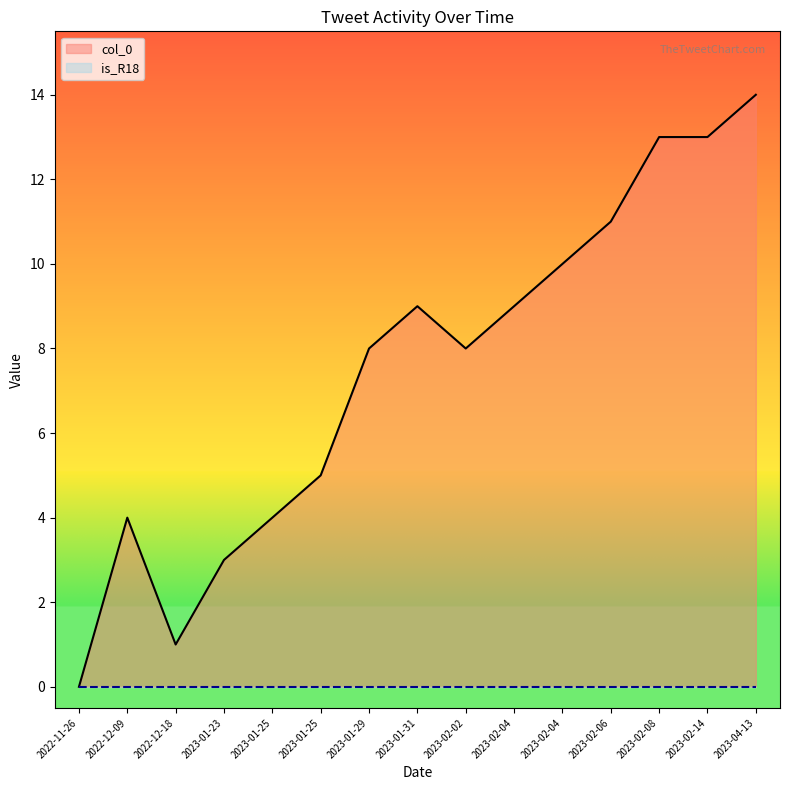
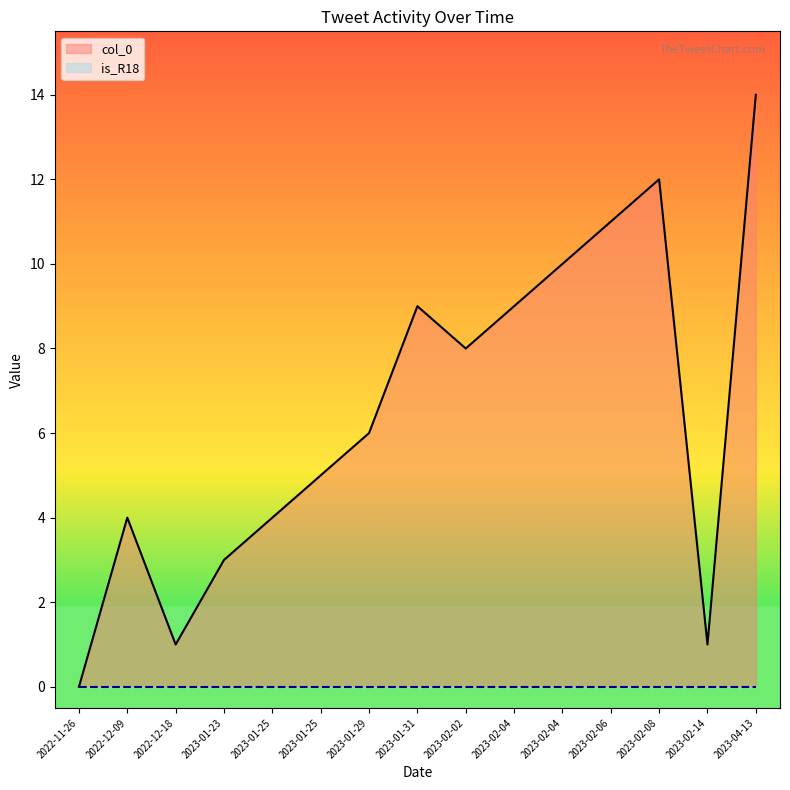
  {
    "col_0": {
      "2022-12-09": 4,
      "2022-12-18": 1,
      "2023-01-23": 3,
-     "2023-01-29": 8,
+     "2023-01-29": 6,
      "2023-01-31": 9,
      "2023-02-02": 8,
      "2023-02-06": 11,
-     "2023-02-08": 13,
-     "2023-02-14": 13,
+     "2023-02-08": 12,
+     "2023-02-14": 1,
      "2023-04-13": 14
    },
    "is_R18": {
      "2022-12-09": 0,
      "2022-12-18": 0,
      "2023-01-23": 0,
      "2023-01-29": 0,
      "2023-01-31": 0,
      "2023-02-02": 0,
      "2023-02-06": 0,
      "2023-02-08": 0,
      "2023-02-14": 0,
      "2023-04-13": 0
    }
  }
